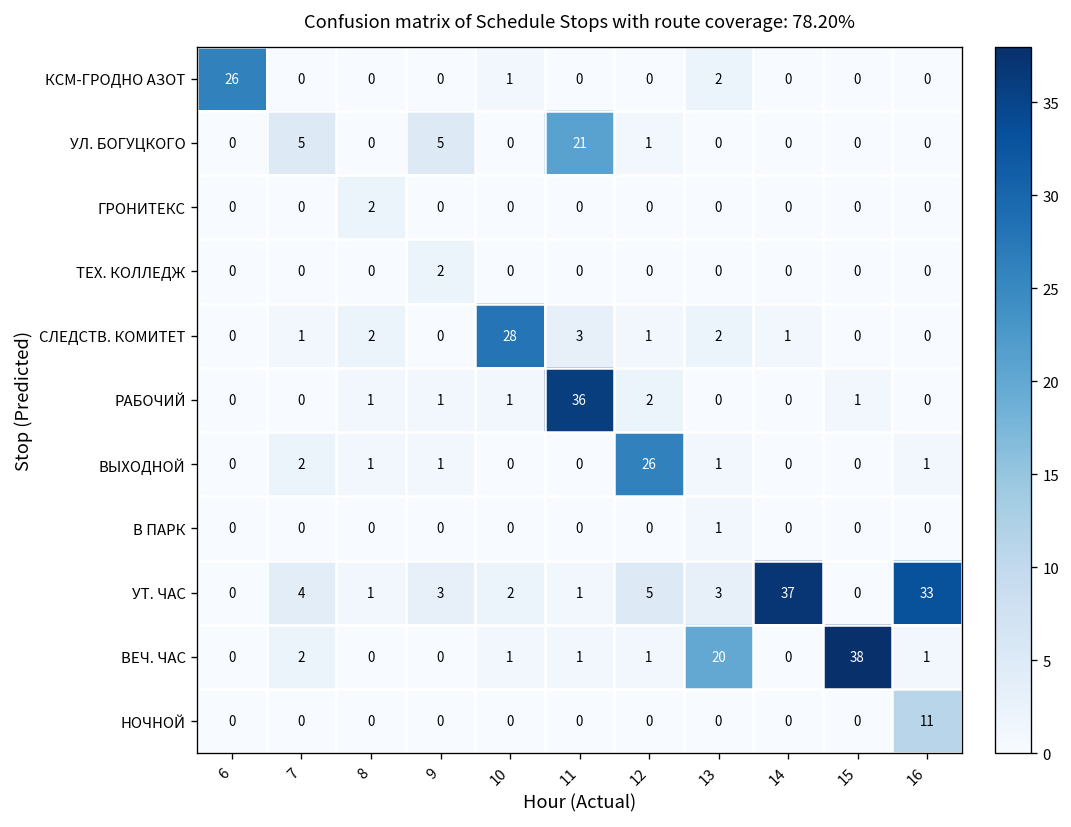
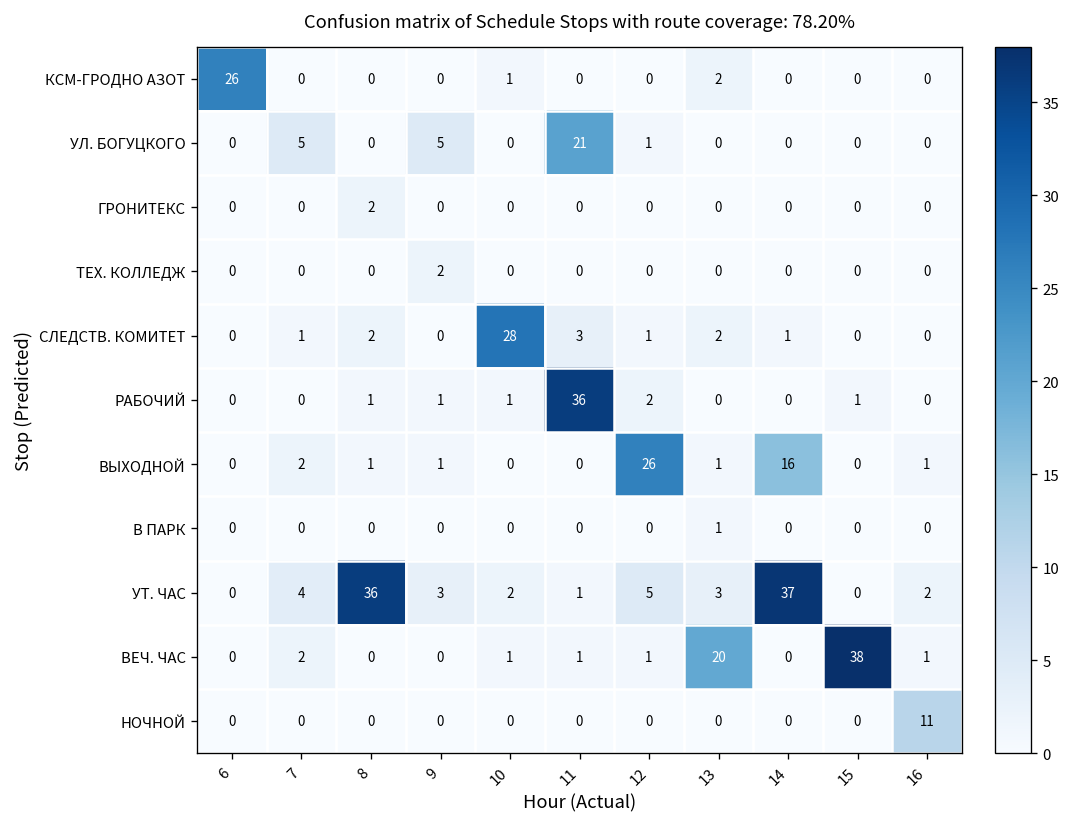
  {
    "КСМ-ГРОДНО АЗОТ": {
      "6": 26,
      "7": 0,
      "8": 0,
      "9": 0,
      "10": 1,
      "11": 0,
      "12": 0,
      "13": 2,
      "14": 0,
      "15": 0,
      "16": 0
    },
    "УЛ. БОГУЦКОГО": {
      "6": 0,
      "7": 5,
      "8": 0,
      "9": 5,
      "10": 0,
      "11": 21,
      "12": 1,
      "13": 0,
      "14": 0,
      "15": 0,
      "16": 0
    },
    "ГРОНИТЕКС": {
      "6": 0,
      "7": 0,
      "8": 2,
      "9": 0,
      "10": 0,
      "11": 0,
      "12": 0,
      "13": 0,
      "14": 0,
      "15": 0,
      "16": 0
    },
    "ТЕХ. КОЛЛЕДЖ": {
      "6": 0,
      "7": 0,
      "8": 0,
      "9": 2,
      "10": 0,
      "11": 0,
      "12": 0,
      "13": 0,
      "14": 0,
      "15": 0,
      "16": 0
    },
    "СЛЕДСТВ. КОМИТЕТ": {
      "6": 0,
      "7": 1,
      "8": 2,
      "9": 0,
      "10": 28,
      "11": 3,
      "12": 1,
      "13": 2,
      "14": 1,
      "15": 0,
      "16": 0
    },
    "РАБОЧИЙ": {
      "6": 0,
      "7": 0,
      "8": 1,
      "9": 1,
      "10": 1,
      "11": 36,
      "12": 2,
      "13": 0,
      "14": 0,
      "15": 1,
      "16": 0
    },
    "ВЫХОДНОЙ": {
      "6": 0,
      "7": 2,
      "8": 1,
      "9": 1,
      "10": 0,
      "11": 0,
      "12": 26,
      "13": 1,
-     "14": 0,
+     "14": 16,
      "15": 0,
      "16": 1
    },
    "В ПАРК": {
      "6": 0,
      "7": 0,
      "8": 0,
      "9": 0,
      "10": 0,
      "11": 0,
      "12": 0,
      "13": 1,
      "14": 0,
      "15": 0,
      "16": 0
    },
    "УТ. ЧАС": {
      "6": 0,
      "7": 4,
-     "8": 1,
+     "8": 36,
      "9": 3,
      "10": 2,
      "11": 1,
      "12": 5,
      "13": 3,
      "14": 37,
      "15": 0,
-     "16": 33
+     "16": 2
    },
    "ВЕЧ. ЧАС": {
      "6": 0,
      "7": 2,
      "8": 0,
      "9": 0,
      "10": 1,
      "11": 1,
      "12": 1,
      "13": 20,
      "14": 0,
      "15": 38,
      "16": 1
    },
    "НОЧНОЙ": {
      "6": 0,
      "7": 0,
      "8": 0,
      "9": 0,
      "10": 0,
      "11": 0,
      "12": 0,
      "13": 0,
      "14": 0,
      "15": 0,
      "16": 11
    }
  }
